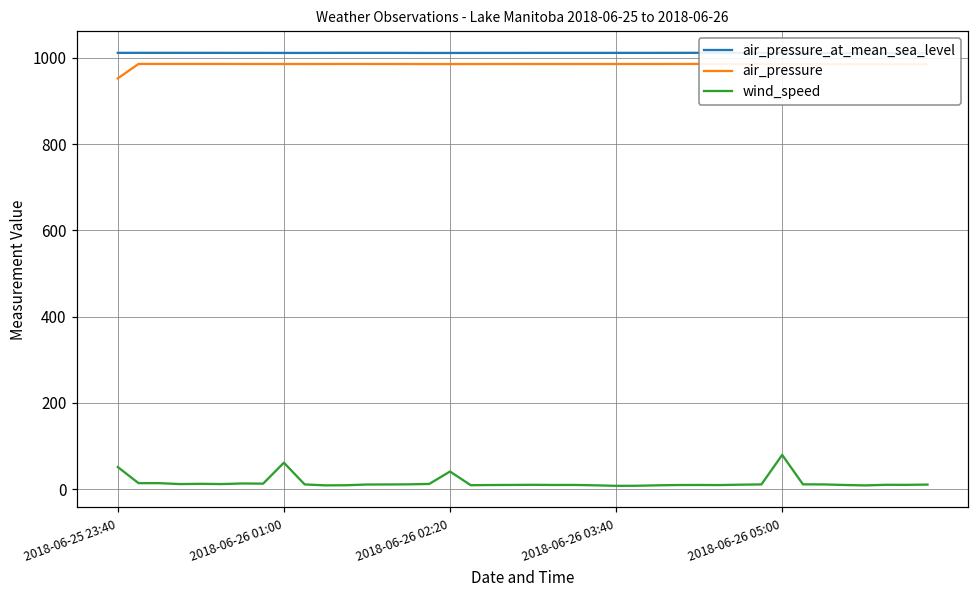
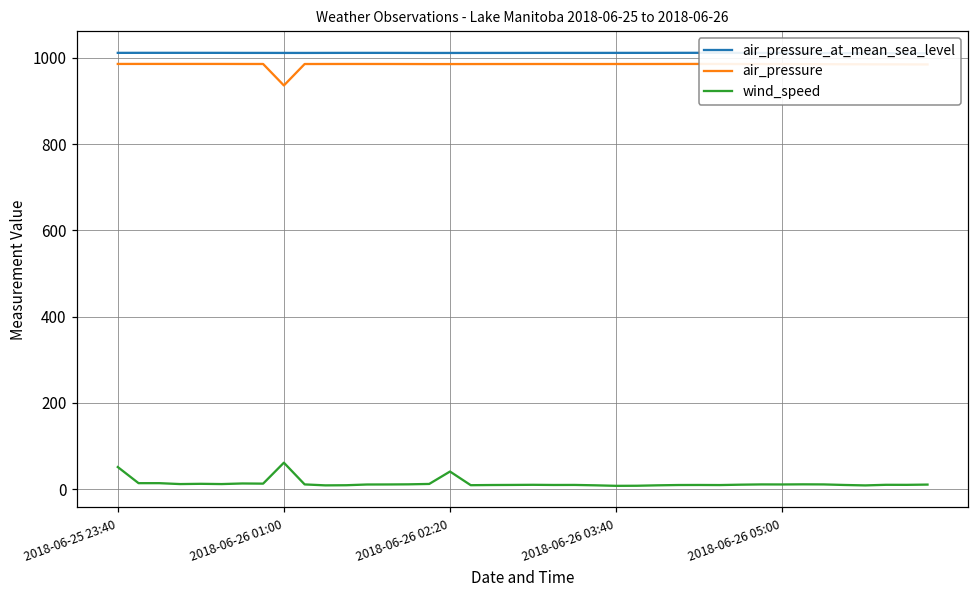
  {
    "air_pressure_at_mean_sea_level": {
      "2018-06-25 23:40": 1010,
      "2018-06-26 01:00": 1010,
      "2018-06-26 02:20": 1010,
      "2018-06-26 03:40": 1010
    },
    "air_pressure": {
-     "2018-06-25 23:40": 950,
-     "2018-06-26 01:00": 990,
+     "2018-06-25 23:40": 990,
+     "2018-06-26 01:00": 940,
      "2018-06-26 02:20": 990,
      "2018-06-26 03:40": 990
    },
    "wind_speed": {
      "2018-06-25 23:40": 50,
      "2018-06-26 01:00": 60,
      "2018-06-26 02:20": 40,
      "2018-06-26 03:40": 10,
-     "2018-06-26 05:00": 80
+     "2018-06-26 05:00": 10
    }
  }
